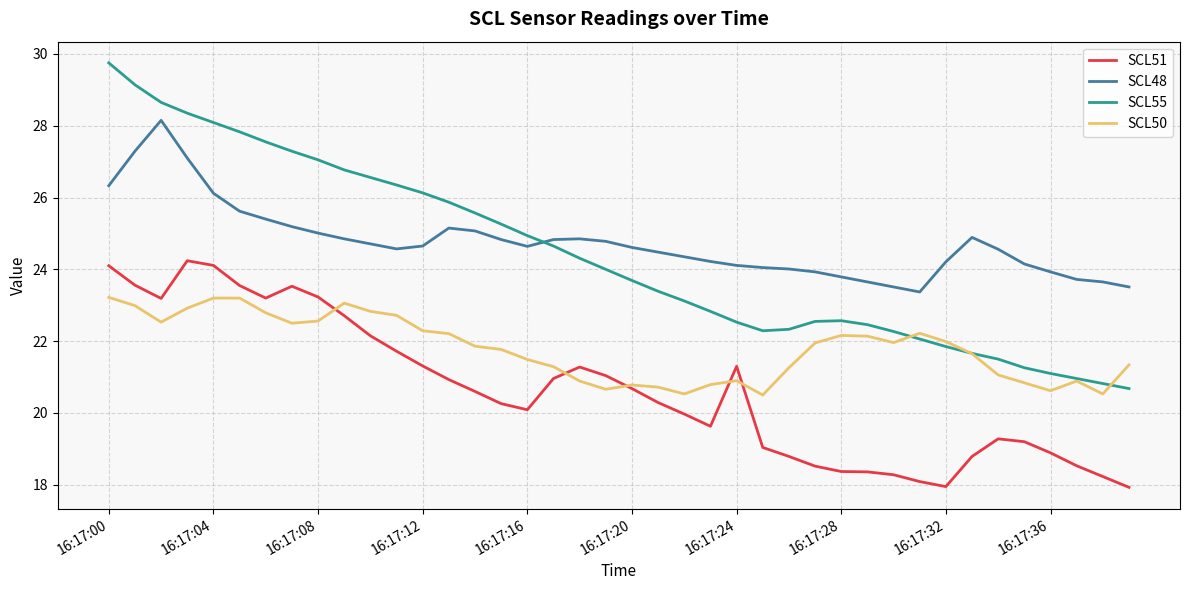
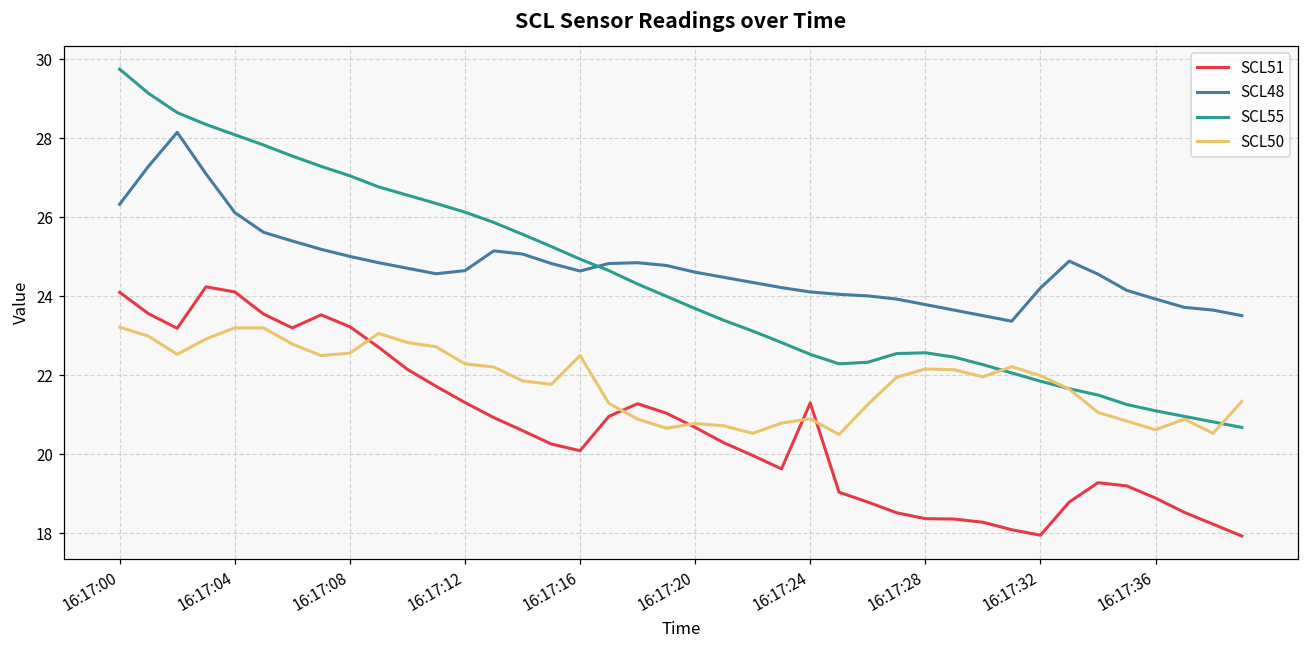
  {
    "SCL51": {
      "16:17:00": 24.1,
      "16:17:04": 24.1,
      "16:17:08": 23.2,
      "16:17:12": 21.3,
      "16:17:16": 20.1,
      "16:17:20": 20.7,
      "16:17:24": 21.3,
      "16:17:28": 18.4,
      "16:17:32": 18.0,
      "16:17:36": 18.9
    },
    "SCL50": {
      "16:17:00": 23.2,
      "16:17:04": 23.2,
      "16:17:08": 22.6,
      "16:17:12": 22.3,
-     "16:17:16": 21.5,
+     "16:17:16": 22.5,
      "16:17:20": 20.8,
      "16:17:24": 20.9,
      "16:17:28": 22.2,
      "16:17:32": 22.0,
      "16:17:36": 20.6
    }
  }
